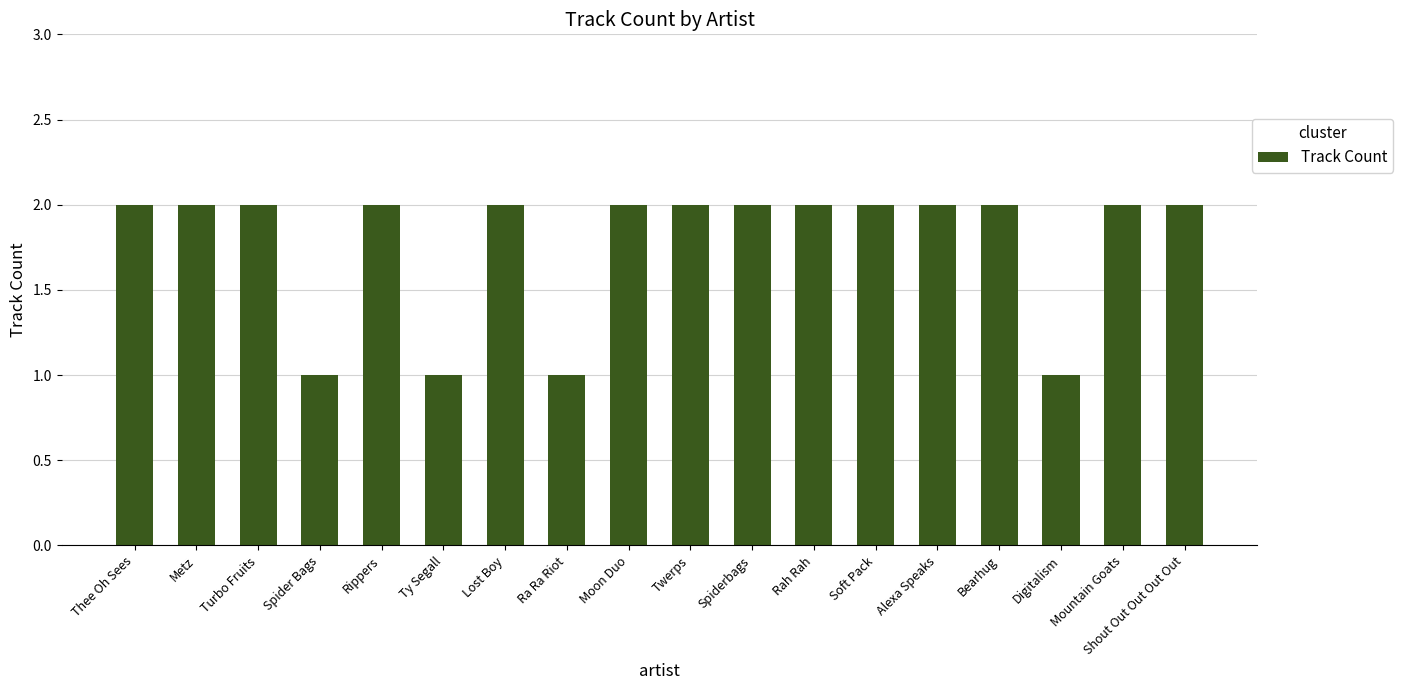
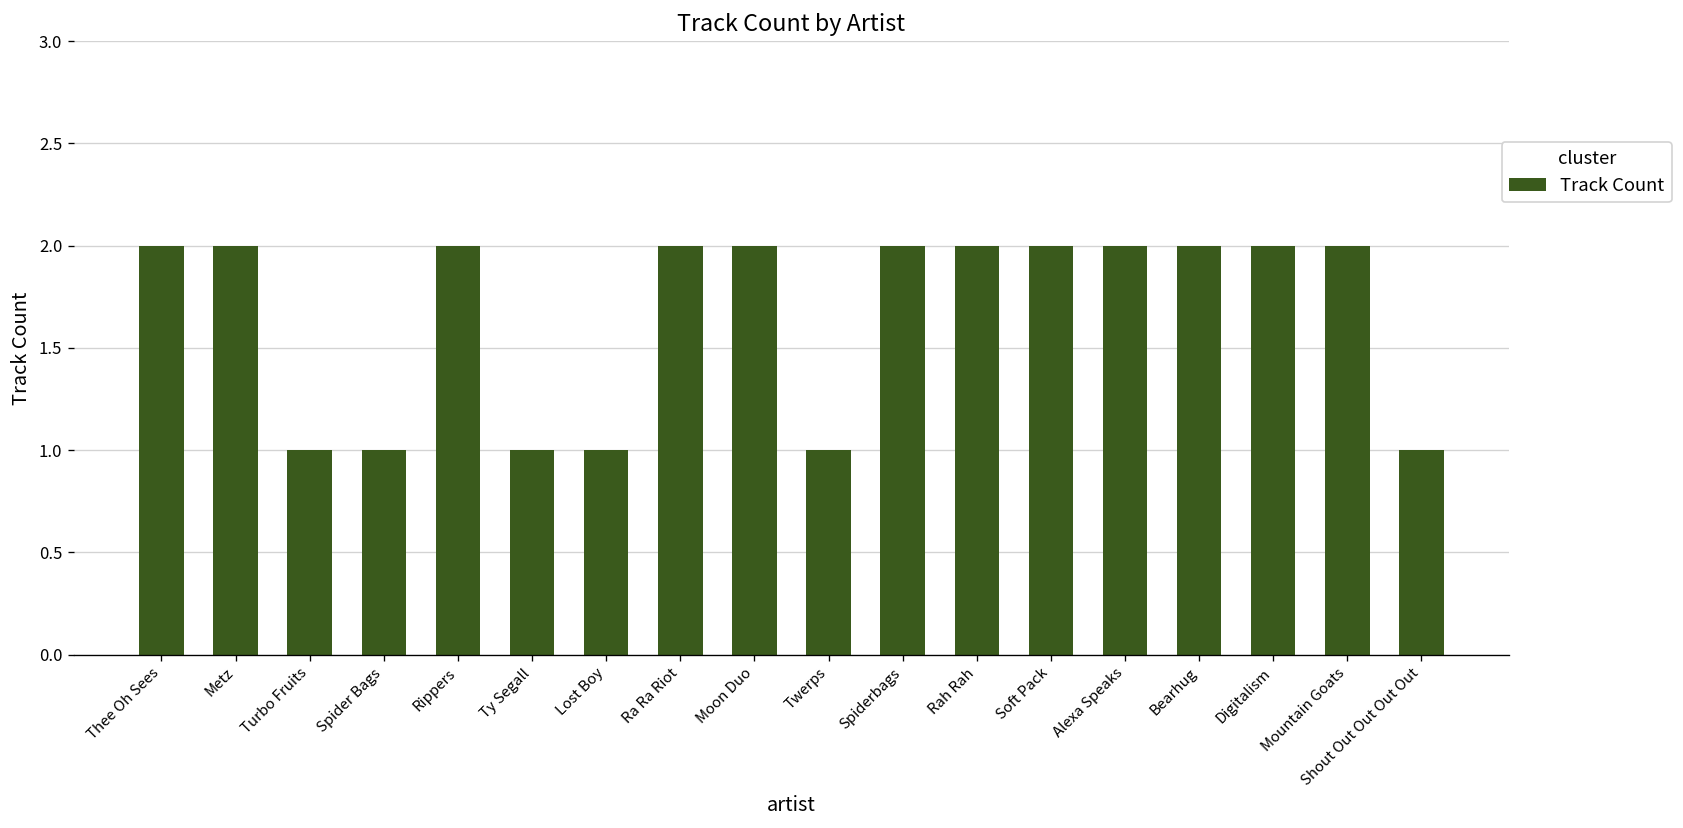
  {
    "Thee Oh Sees": 2,
    "Metz": 2,
-   "Turbo Fruits": 2,
+   "Turbo Fruits": 1,
    "Spider Bags": 1,
    "Rippers": 2,
    "Ty Segall": 1,
-   "Lost Boy": 2,
-   "Ra Ra Riot": 1,
+   "Lost Boy": 1,
+   "Ra Ra Riot": 2,
    "Moon Duo": 2,
-   "Twerps": 2,
+   "Twerps": 1,
    "Spiderbags": 2,
    "Rah Rah": 2,
    "Soft Pack": 2,
    "Alexa Speaks": 2,
    "Bearhug": 2,
-   "Digitalism": 1,
+   "Digitalism": 2,
    "Mountain Goats": 2,
-   "Shout Out Out Out Out": 2
+   "Shout Out Out Out Out": 1
  }
